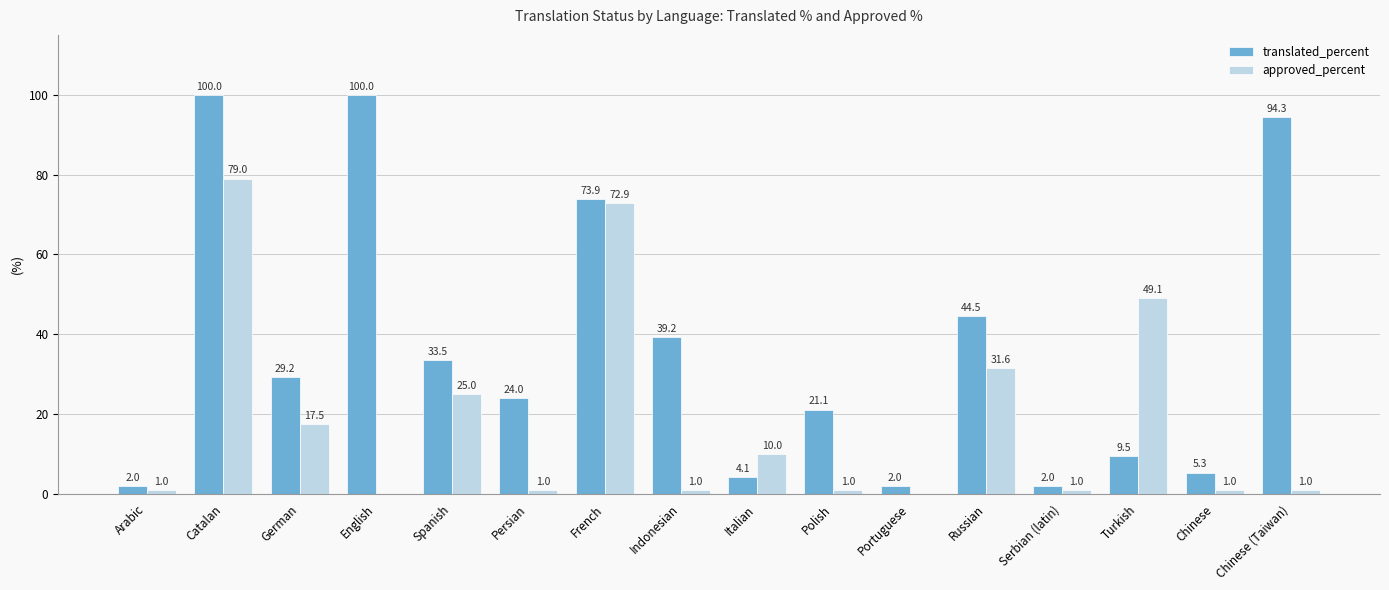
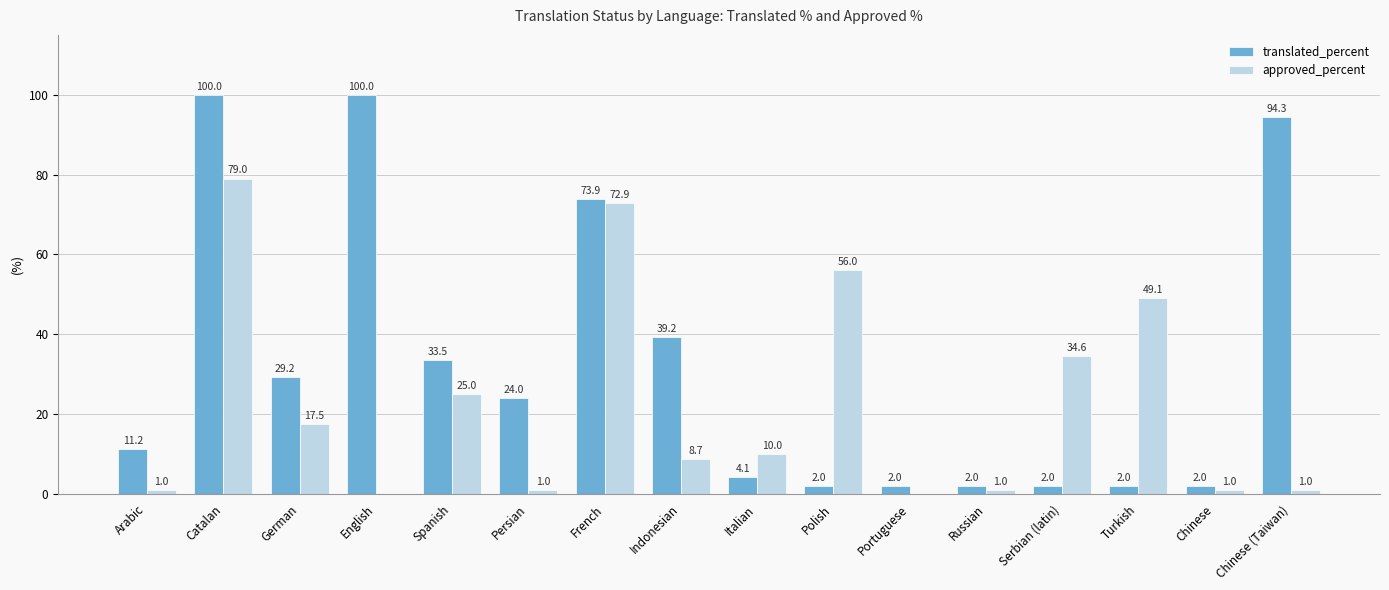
  {
    "translated_percent": {
-     "Arabic": 2.0,
+     "Arabic": 11.2,
      "Catalan": 100.0,
      "German": 29.2,
      "English": 100.0,
      "Spanish": 33.5,
      "Persian": 24.0,
      "French": 73.9,
      "Indonesian": 39.2,
      "Italian": 4.1,
-     "Polish": 21.1,
+     "Polish": 2.0,
      "Portuguese": 2.0,
-     "Russian": 44.5,
+     "Russian": 2.0,
      "Serbian (latin)": 2.0,
-     "Turkish": 9.5,
-     "Chinese": 5.3,
+     "Turkish": 2.0,
+     "Chinese": 2.0,
      "Chinese (Taiwan)": 94.3
    },
    "approved_percent": {
      "Arabic": 1.0,
      "Catalan": 79.0,
      "German": 17.5,
      "Spanish": 25.0,
      "Persian": 1.0,
      "French": 72.9,
-     "Indonesian": 1.0,
+     "Indonesian": 8.7,
      "Italian": 10.0,
-     "Polish": 1.0,
-     "Russian": 31.6,
-     "Serbian (latin)": 1.0,
+     "Polish": 56.0,
+     "Russian": 1.0,
+     "Serbian (latin)": 34.6,
      "Turkish": 49.1,
      "Chinese": 1.0,
      "Chinese (Taiwan)": 1.0
    }
  }
